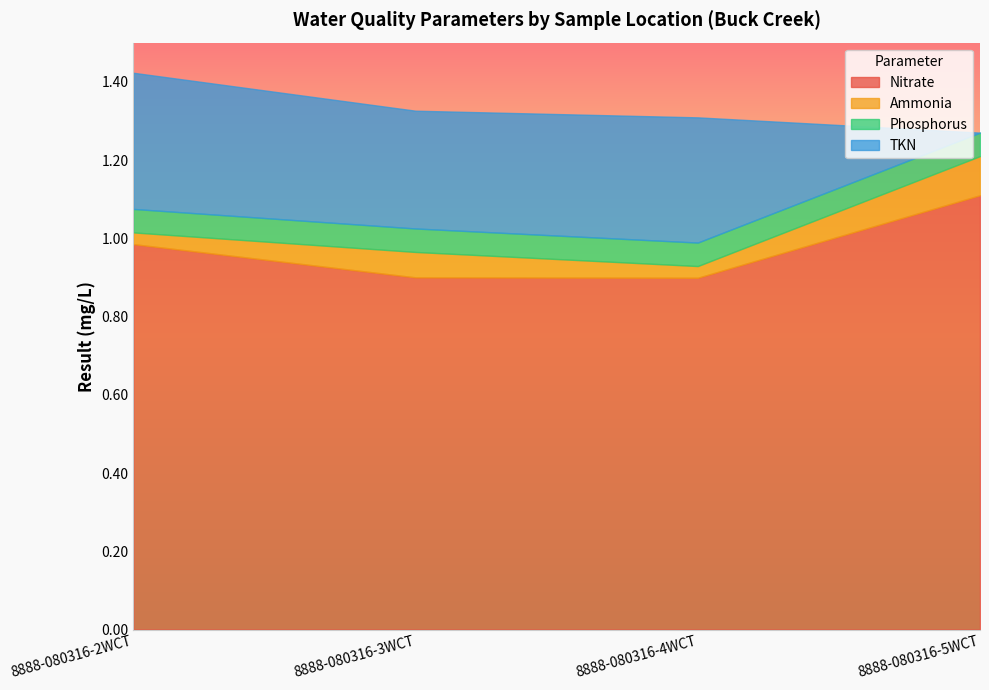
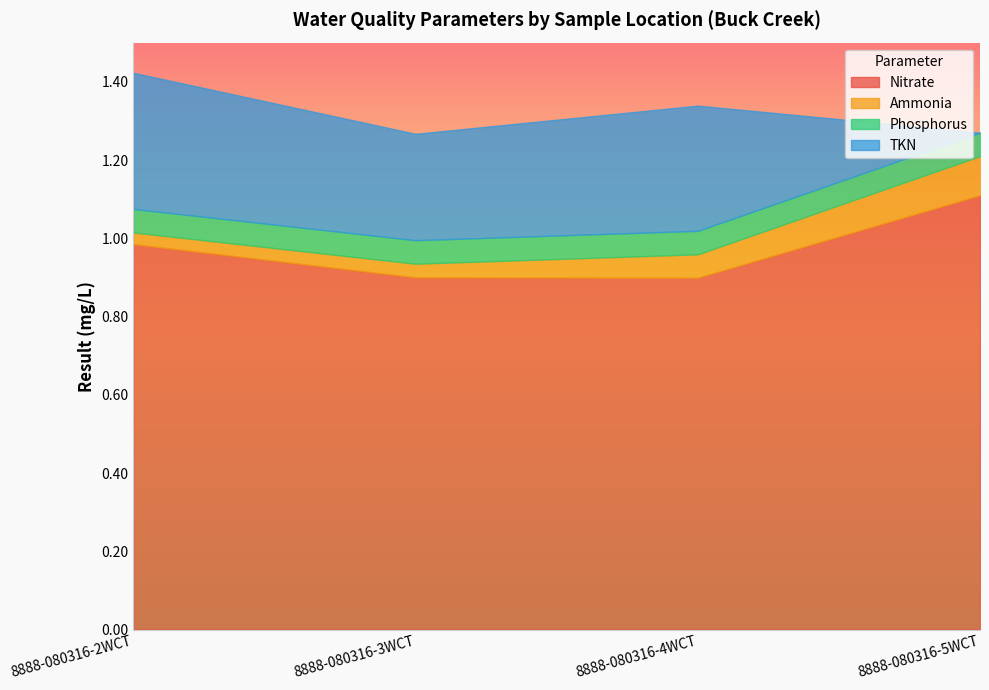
  {
    "Nitrate": {
      "8888-080316-2WCT": 0.99,
      "8888-080316-3WCT": 0.90,
      "8888-080316-4WCT": 0.90,
      "8888-080316-5WCT": 1.11
    },
    "Ammonia": {
      "8888-080316-2WCT": 0.03,
-     "8888-080316-3WCT": 0.07,
-     "8888-080316-4WCT": 0.03,
+     "8888-080316-3WCT": 0.04,
+     "8888-080316-4WCT": 0.06,
      "8888-080316-5WCT": 0.10
    },
    "Phosphorus": {
      "8888-080316-2WCT": 0.06,
      "8888-080316-3WCT": 0.06,
      "8888-080316-4WCT": 0.06
    },
    "TKN": {
      "8888-080316-2WCT": 0.35,
-     "8888-080316-3WCT": 0.30,
+     "8888-080316-3WCT": 0.27,
      "8888-080316-4WCT": 0.32
    }
  }
